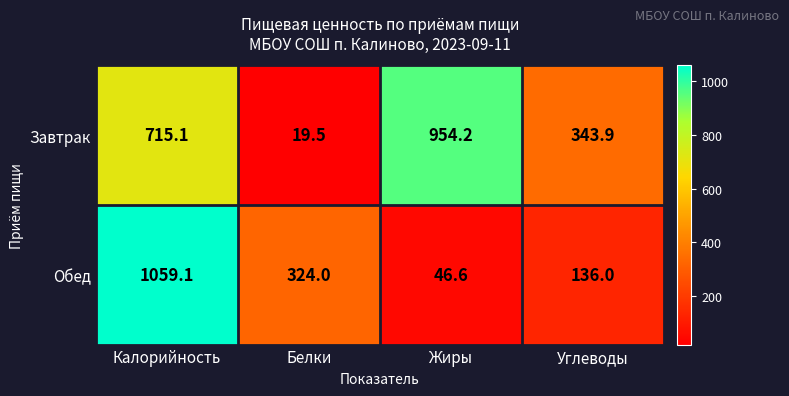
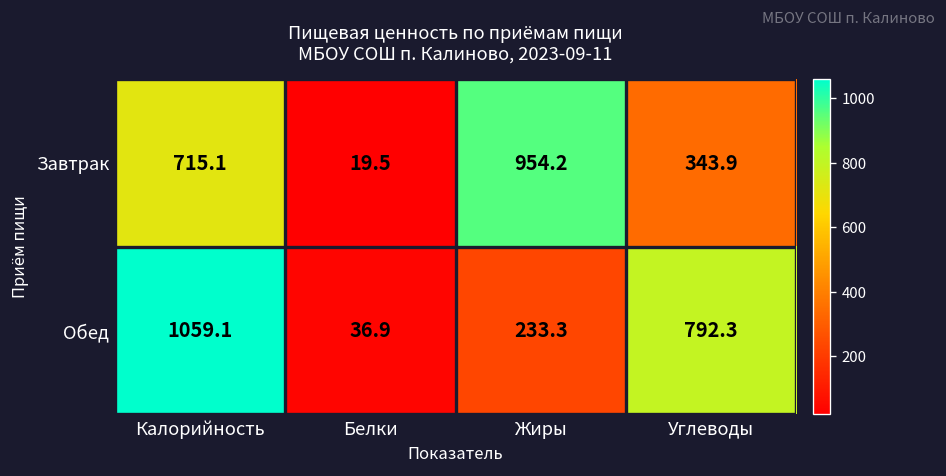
  {
    "Завтрак": {
      "Калорийность": 715.1,
      "Белки": 19.5,
      "Жиры": 954.2,
      "Углеводы": 343.9
    },
    "Обед": {
      "Калорийность": 1059.1,
-     "Белки": 324.0,
-     "Жиры": 46.6,
-     "Углеводы": 136.0
+     "Белки": 36.9,
+     "Жиры": 233.3,
+     "Углеводы": 792.3
    }
  }
